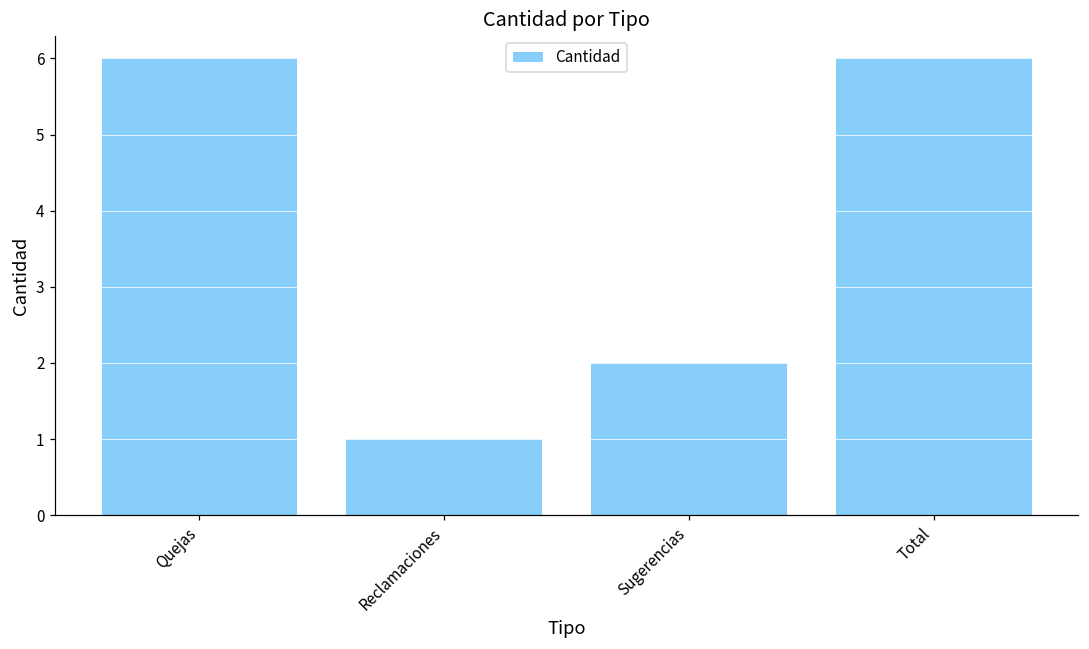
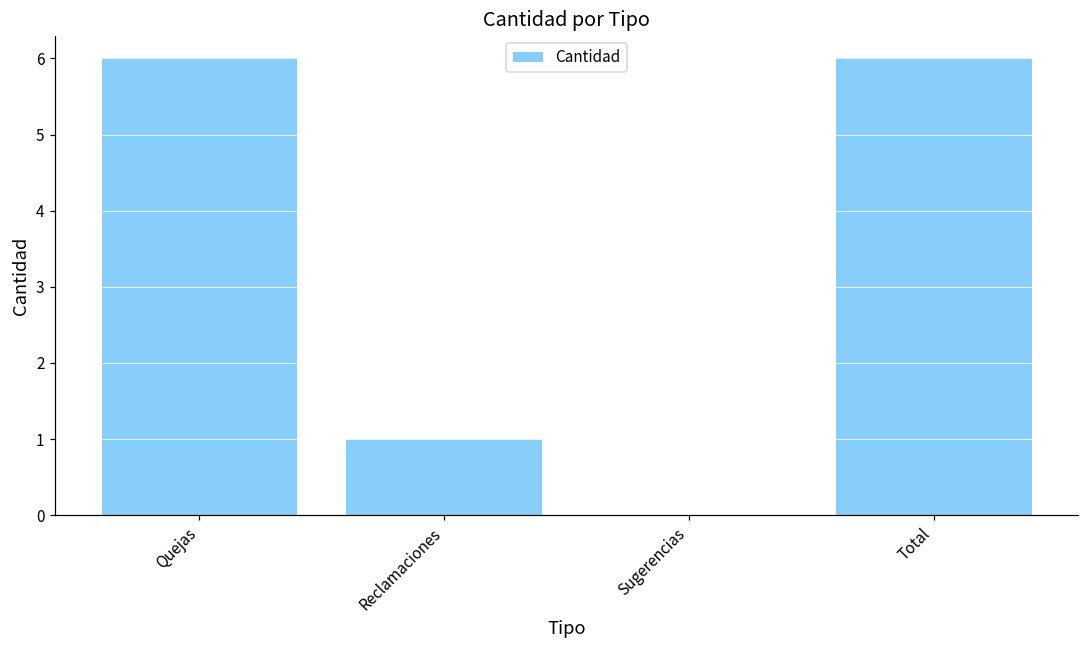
  {
    "Quejas": 6,
    "Reclamaciones": 1,
-   "Sugerencias": 2,
+   "Sugerencias": 0,
    "Total": 6
  }
